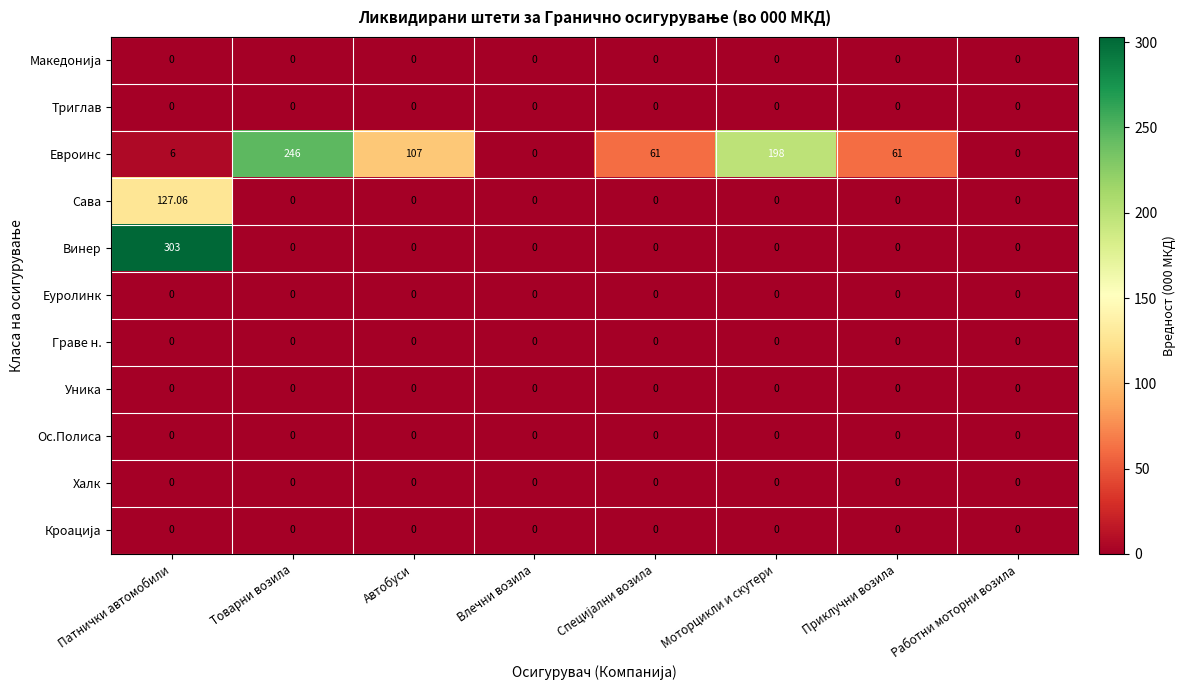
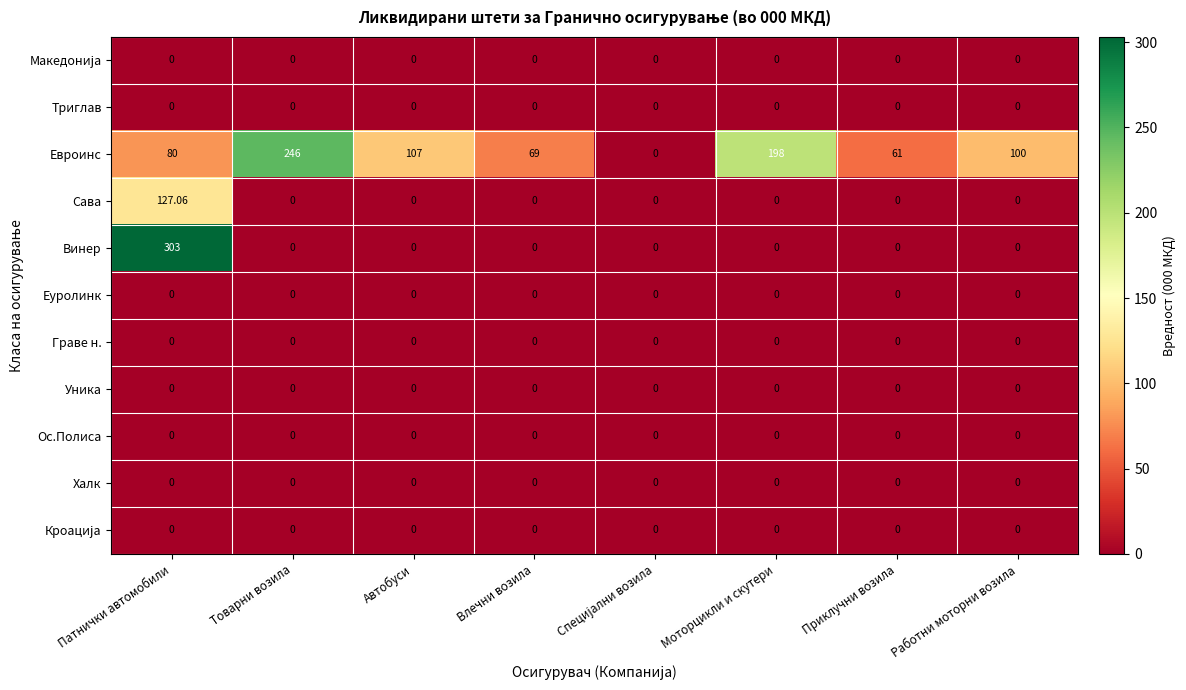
  {
    "Македонија": {
      "Патнички автомобили": 0,
      "Товарни возила": 0,
      "Автобуси": 0,
      "Влечни возила": 0,
      "Специјални возила": 0,
      "Моторцикли и скутери": 0,
      "Приклучни возила": 0,
      "Работни моторни возила": 0
    },
    "Триглав": {
      "Патнички автомобили": 0,
      "Товарни возила": 0,
      "Автобуси": 0,
      "Влечни возила": 0,
      "Специјални возила": 0,
      "Моторцикли и скутери": 0,
      "Приклучни возила": 0,
      "Работни моторни возила": 0
    },
    "Евроинс": {
-     "Патнички автомобили": 6,
+     "Патнички автомобили": 80,
      "Товарни возила": 246,
      "Автобуси": 107,
-     "Влечни возила": 0,
-     "Специјални возила": 61,
+     "Влечни возила": 69,
+     "Специјални возила": 0,
      "Моторцикли и скутери": 198,
      "Приклучни возила": 61,
-     "Работни моторни возила": 0
+     "Работни моторни возила": 100
    },
    "Сава": {
      "Патнички автомобили": 127.06,
      "Товарни возила": 0,
      "Автобуси": 0,
      "Влечни возила": 0,
      "Специјални возила": 0,
      "Моторцикли и скутери": 0,
      "Приклучни возила": 0,
      "Работни моторни возила": 0
    },
    "Винер": {
      "Патнички автомобили": 303,
      "Товарни возила": 0,
      "Автобуси": 0,
      "Влечни возила": 0,
      "Специјални возила": 0,
      "Моторцикли и скутери": 0,
      "Приклучни возила": 0,
      "Работни моторни возила": 0
    },
    "Еуролинк": {
      "Патнички автомобили": 0,
      "Товарни возила": 0,
      "Автобуси": 0,
      "Влечни возила": 0,
      "Специјални возила": 0,
      "Моторцикли и скутери": 0,
      "Приклучни возила": 0,
      "Работни моторни возила": 0
    },
    "Граве н.": {
      "Патнички автомобили": 0,
      "Товарни возила": 0,
      "Автобуси": 0,
      "Влечни возила": 0,
      "Специјални возила": 0,
      "Моторцикли и скутери": 0,
      "Приклучни возила": 0,
      "Работни моторни возила": 0
    },
    "Уника": {
      "Патнички автомобили": 0,
      "Товарни возила": 0,
      "Автобуси": 0,
      "Влечни возила": 0,
      "Специјални возила": 0,
      "Моторцикли и скутери": 0,
      "Приклучни возила": 0,
      "Работни моторни возила": 0
    },
    "Ос.Полиса": {
      "Патнички автомобили": 0,
      "Товарни возила": 0,
      "Автобуси": 0,
      "Влечни возила": 0,
      "Специјални возила": 0,
      "Моторцикли и скутери": 0,
      "Приклучни возила": 0,
      "Работни моторни возила": 0
    },
    "Халк": {
      "Патнички автомобили": 0,
      "Товарни возила": 0,
      "Автобуси": 0,
      "Влечни возила": 0,
      "Специјални возила": 0,
      "Моторцикли и скутери": 0,
      "Приклучни возила": 0,
      "Работни моторни возила": 0
    },
    "Кроација": {
      "Патнички автомобили": 0,
      "Товарни возила": 0,
      "Автобуси": 0,
      "Влечни возила": 0,
      "Специјални возила": 0,
      "Моторцикли и скутери": 0,
      "Приклучни возила": 0,
      "Работни моторни возила": 0
    }
  }
